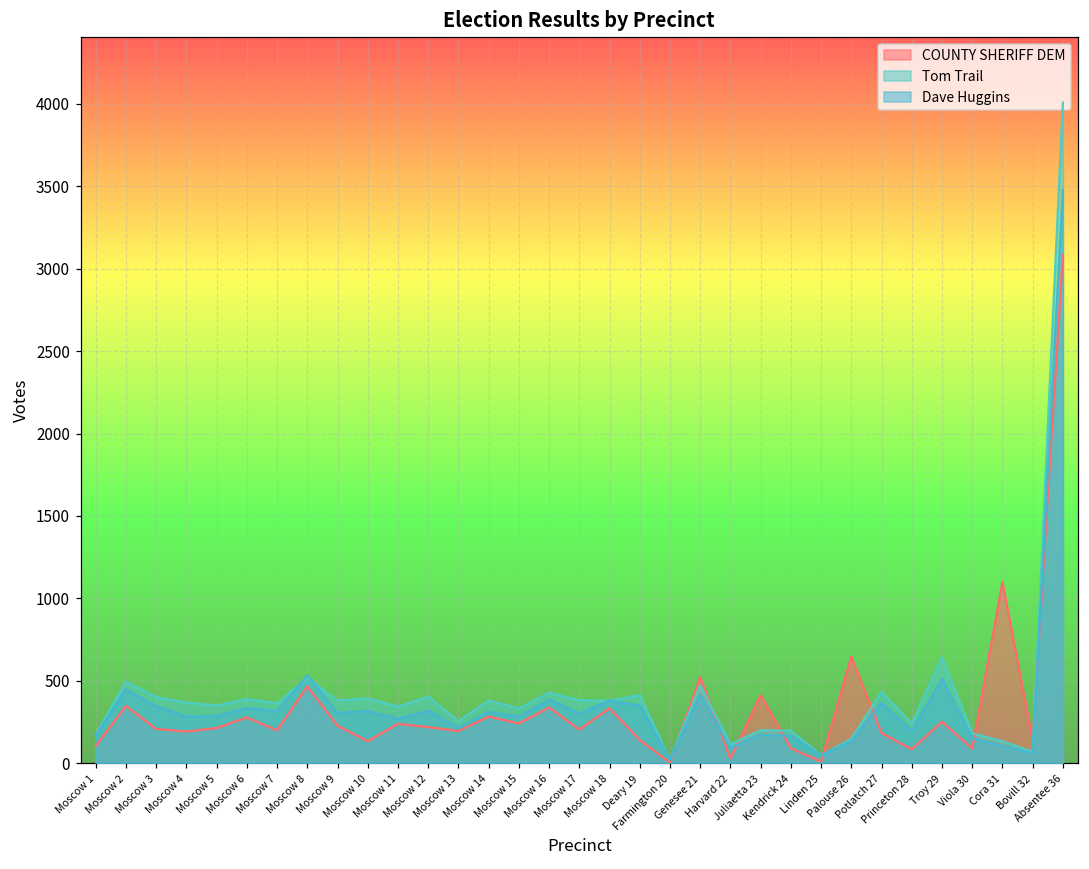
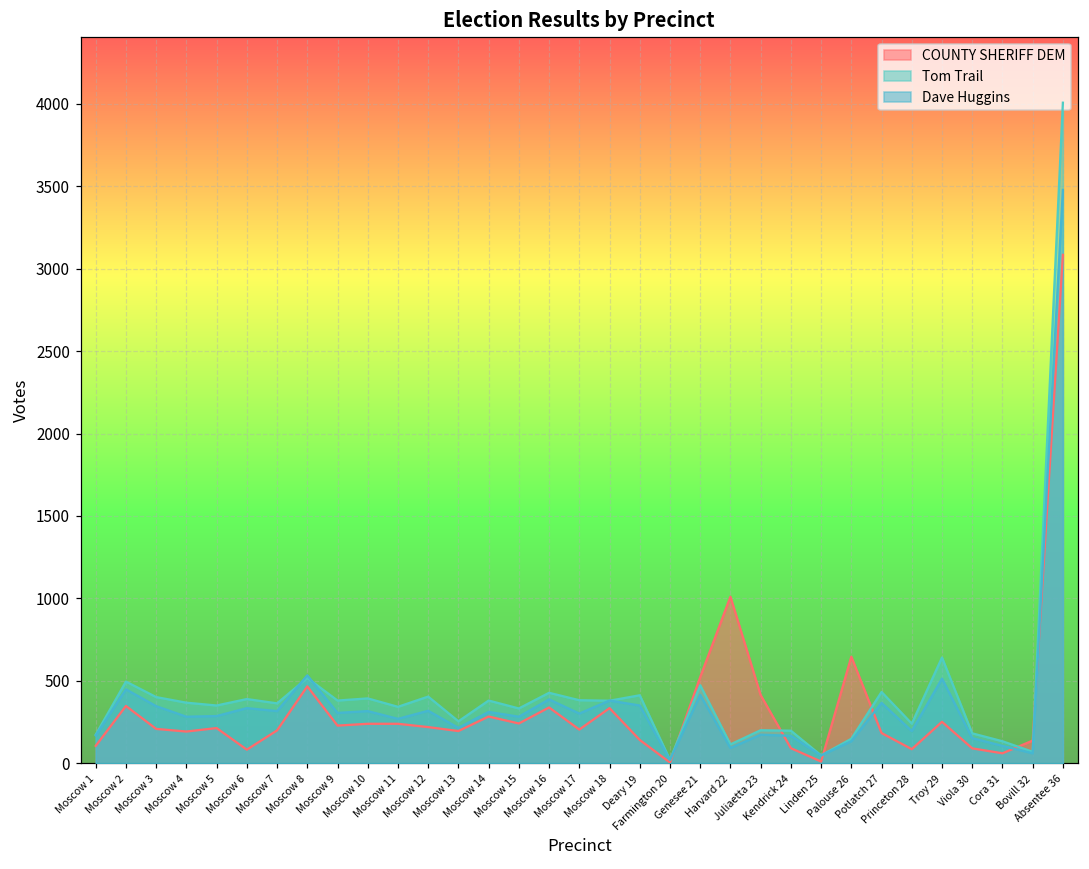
  {
    "COUNTY SHERIFF DEM": {
      "Moscow 1": 110,
      "Moscow 2": 350,
      "Moscow 3": 210,
      "Moscow 4": 190,
      "Moscow 5": 210,
-     "Moscow 6": 280,
+     "Moscow 6": 80,
      "Moscow 7": 200,
      "Moscow 8": 470,
      "Moscow 9": 230,
-     "Moscow 10": 130,
+     "Moscow 10": 240,
      "Moscow 11": 240,
      "Moscow 12": 220,
      "Moscow 13": 200,
      "Moscow 14": 280,
      "Moscow 15": 240,
      "Moscow 16": 340,
      "Moscow 17": 200,
      "Moscow 18": 330,
      "Deary 19": 140,
      "Genesee 21": 520,
-     "Harvard 22": 30,
+     "Harvard 22": 1010,
      "Juliaetta 23": 410,
      "Kendrick 24": 90,
      "Linden 25": 10,
      "Palouse 26": 650,
      "Potlatch 27": 180,
      "Princeton 28": 90,
      "Troy 29": 250,
      "Viola 30": 90,
-     "Cora 31": 1100,
+     "Cora 31": 60,
      "Bovill 32": 140,
      "Absentee 36": 3080
    }
  }
